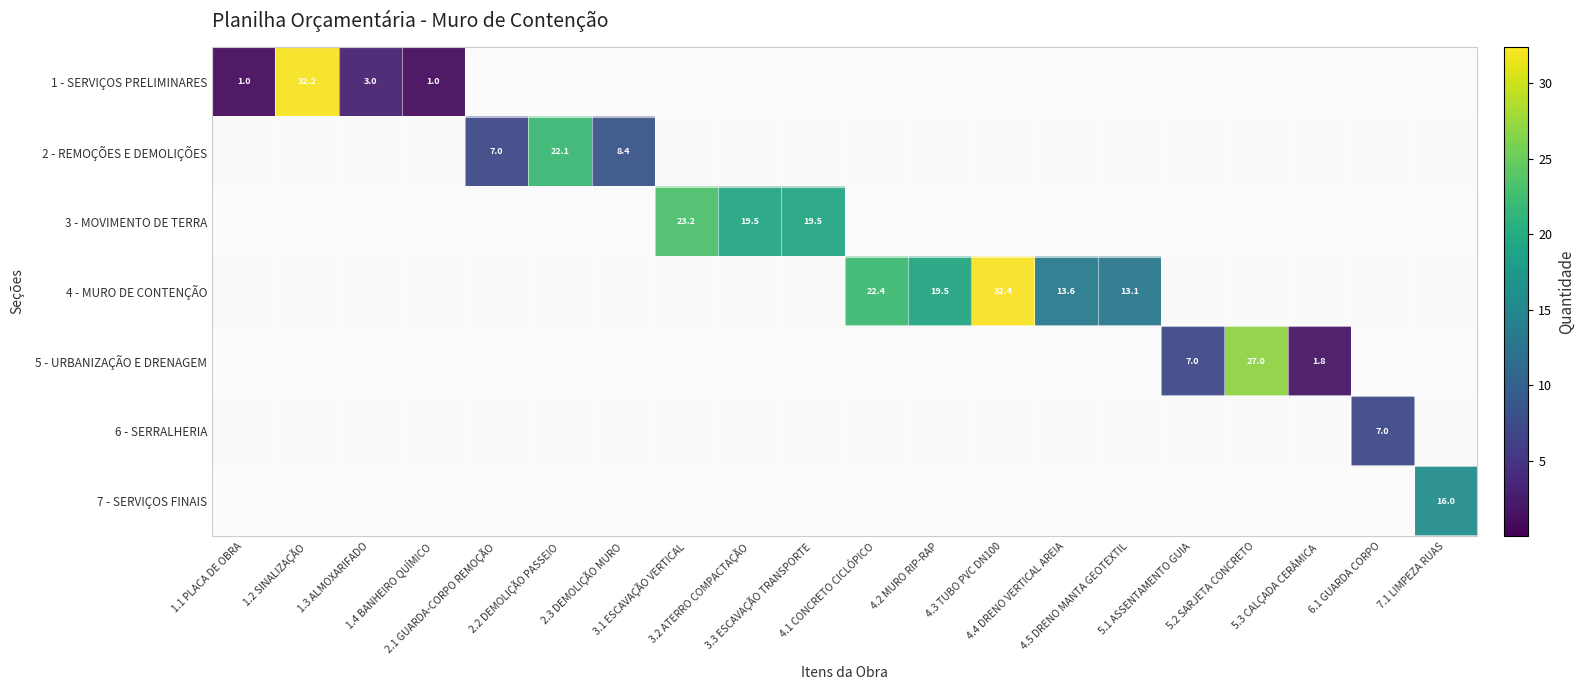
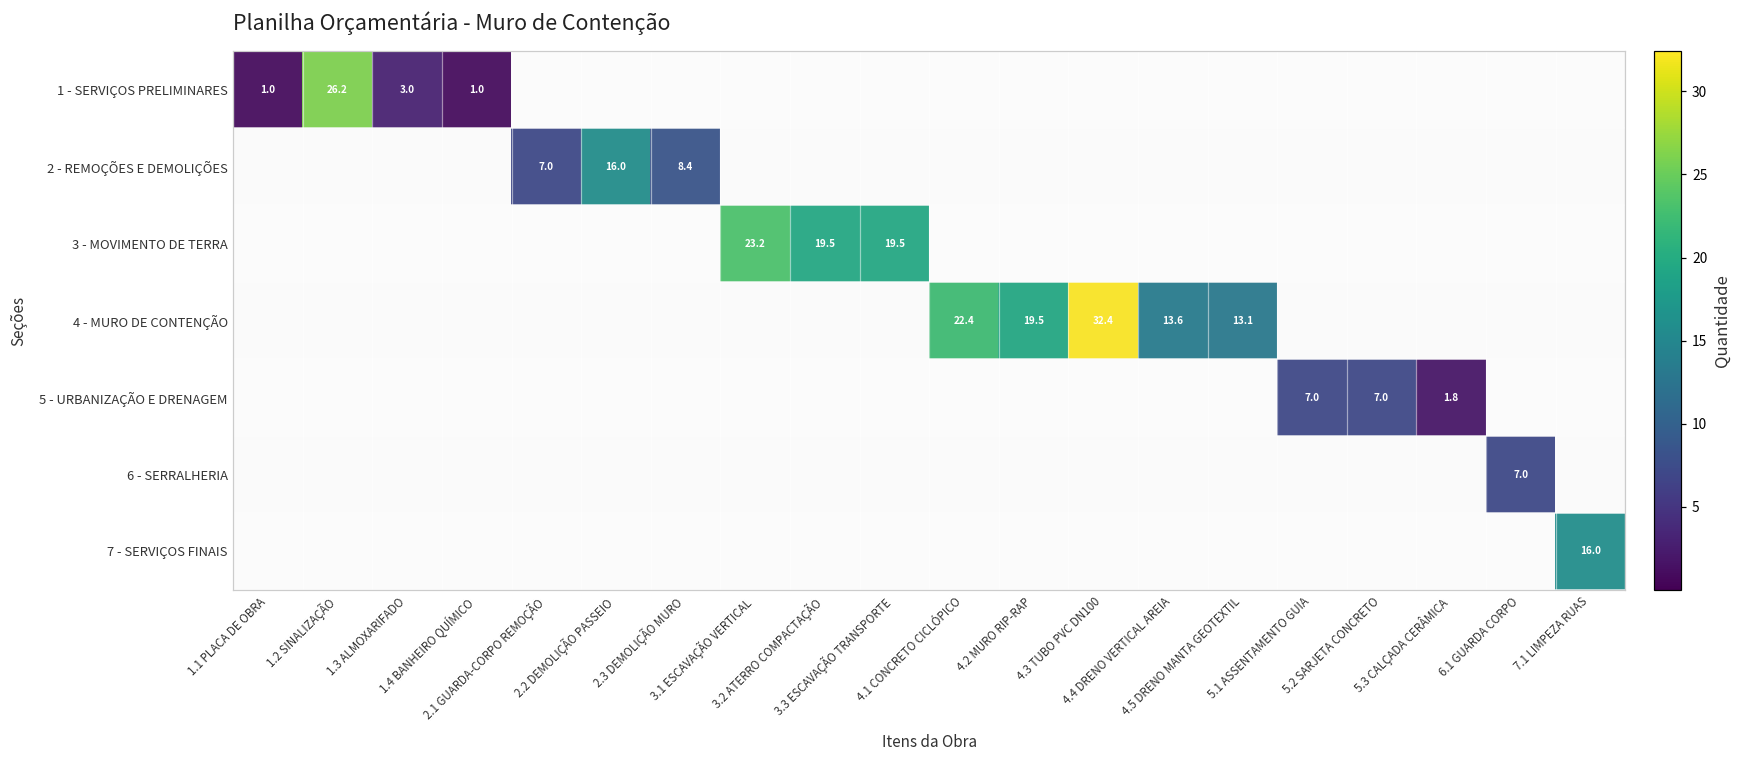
  {
    "1 - SERVIÇOS PRELIMINARES": {
      "1.1 PLACA DE OBRA": 1.0,
-     "1.2 SINALIZAÇÃO": 32.2,
+     "1.2 SINALIZAÇÃO": 26.2,
      "1.3 ALMOXARIFADO": 3.0,
      "1.4 BANHEIRO QUÍMICO": 1.0
    },
    "2 - REMOÇÕES E DEMOLIÇÕES": {
      "2.1 GUARDA-CORPO REMOÇÃO": 7.0,
-     "2.2 DEMOLIÇÃO PASSEIO": 22.1,
+     "2.2 DEMOLIÇÃO PASSEIO": 16.0,
      "2.3 DEMOLIÇÃO MURO": 8.4
    },
    "3 - MOVIMENTO DE TERRA": {
      "3.1 ESCAVAÇÃO VERTICAL": 23.2,
      "3.2 ATERRO COMPACTAÇÃO": 19.5,
      "3.3 ESCAVAÇÃO TRANSPORTE": 19.5
    },
    "4 - MURO DE CONTENÇÃO": {
      "4.1 CONCRETO CICLÓPICO": 22.4,
      "4.2 MURO RIP-RAP": 19.5,
      "4.3 TUBO PVC DN100": 32.4,
      "4.4 DRENO VERTICAL AREIA": 13.6,
      "4.5 DRENO MANTA GEOTEXTIL": 13.1
    },
    "5 - URBANIZAÇÃO E DRENAGEM": {
      "5.1 ASSENTAMENTO GUIA": 7.0,
-     "5.2 SARJETA CONCRETO": 27.0,
+     "5.2 SARJETA CONCRETO": 7.0,
      "5.3 CALÇADA CERÂMICA": 1.8
    },
    "6 - SERRALHERIA": {
      "6.1 GUARDA CORPO": 7.0
    },
    "7 - SERVIÇOS FINAIS": {
      "7.1 LIMPEZA RUAS": 16.0
    }
  }
